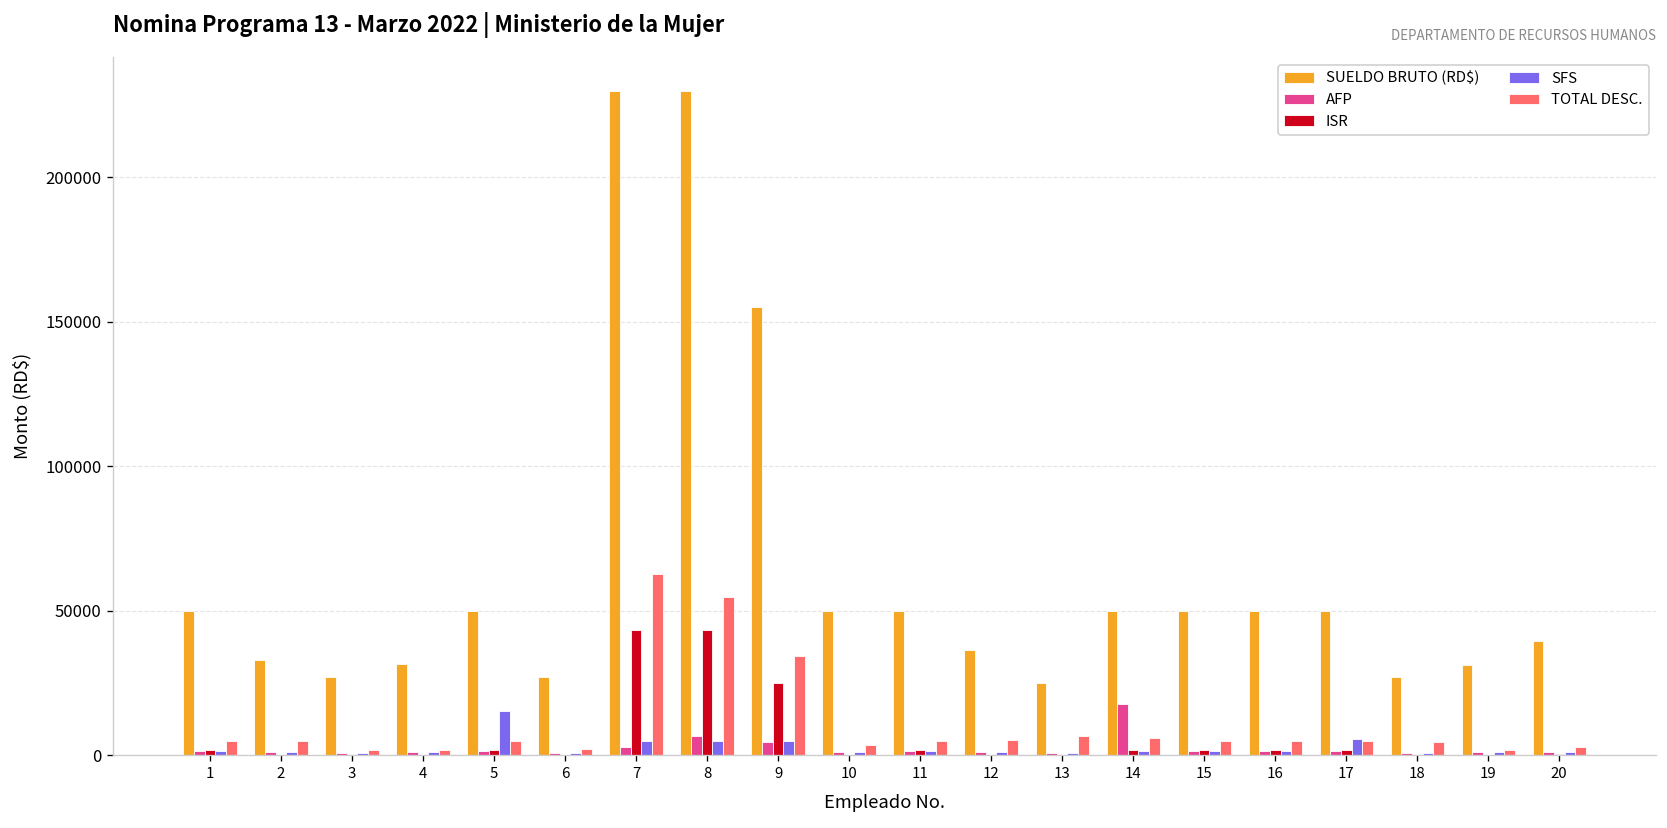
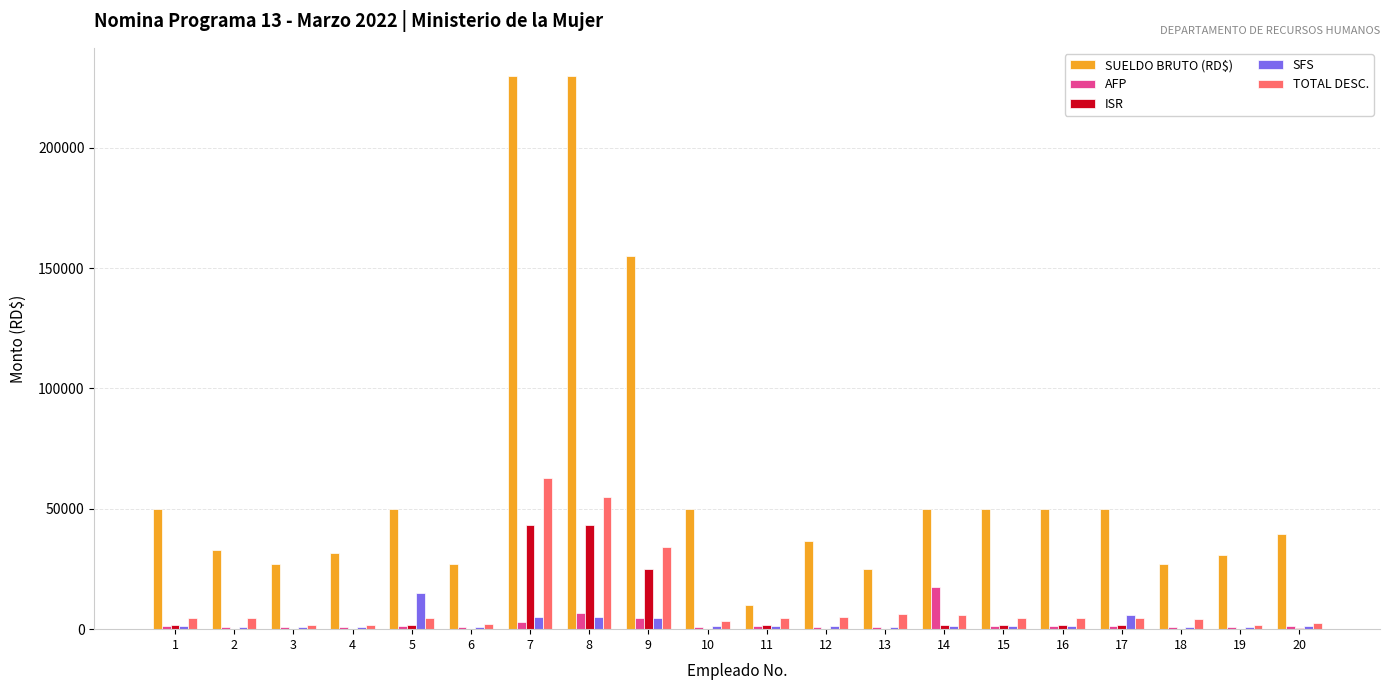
  {
    "SUELDO BRUTO (RD$)": {
      "1": 50000,
      "2": 33000,
      "3": 27000,
      "4": 32000,
      "5": 50000,
      "6": 27000,
      "7": 230000,
      "8": 230000,
      "9": 155000,
      "10": 50000,
-     "11": 50000,
+     "11": 10000,
      "12": 37000,
      "13": 25000,
      "14": 50000,
      "15": 50000,
      "16": 50000,
      "17": 50000,
      "18": 27000,
      "19": 31000,
      "20": 40000
    },
    "AFP": {
      "1": 1000,
      "5": 1000,
      "7": 3000,
      "8": 7000,
      "9": 4000,
      "10": 1000,
      "11": 1000,
      "12": 1000,
      "14": 18000,
      "15": 1000,
      "16": 1000,
      "17": 1000,
      "20": 1000
    },
    "ISR": {
      "1": 2000,
      "2": 0,
      "3": 0,
      "4": 0,
      "5": 2000,
      "6": 0,
      "7": 43000,
      "8": 43000,
      "9": 25000,
      "10": 0,
      "11": 2000,
      "12": 0,
      "13": 0,
      "14": 2000,
      "15": 2000,
      "16": 2000,
      "17": 2000,
      "18": 0,
      "19": 0
    },
    "SFS": {
      "1": 2000,
      "5": 15000,
      "7": 5000,
      "8": 5000,
      "9": 5000,
      "10": 1000,
      "11": 2000,
      "12": 1000,
      "14": 2000,
      "15": 2000,
      "16": 2000,
      "17": 6000,
      "20": 1000
    },
    "TOTAL DESC.": {
      "1": 5000,
      "2": 5000,
      "3": 2000,
      "4": 2000,
      "5": 5000,
      "6": 2000,
      "7": 63000,
      "8": 55000,
      "9": 34000,
      "10": 4000,
      "11": 5000,
      "12": 5000,
      "13": 7000,
      "14": 6000,
      "15": 5000,
      "16": 5000,
      "17": 5000,
      "18": 4000,
      "19": 2000,
      "20": 3000
    }
  }
